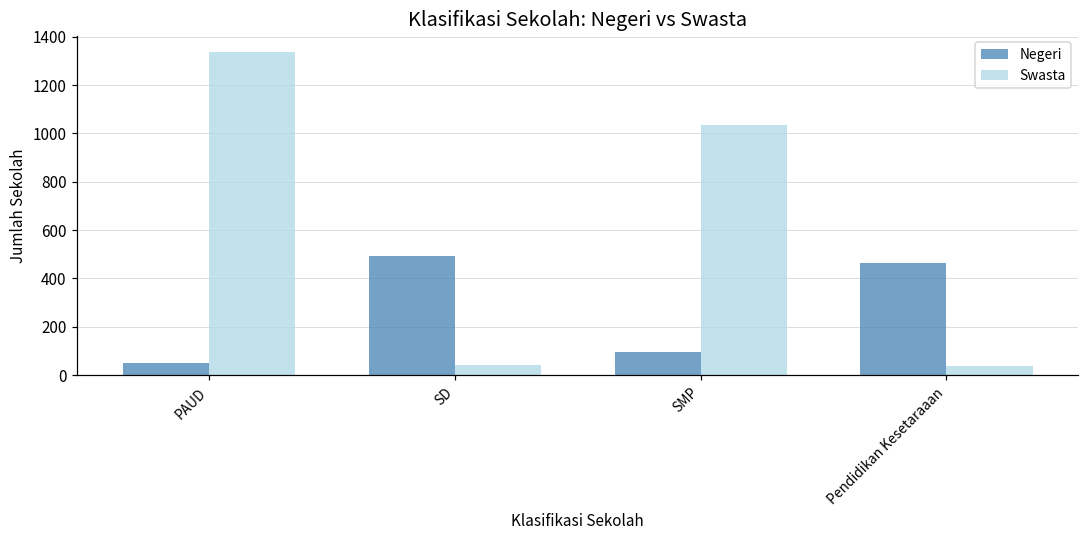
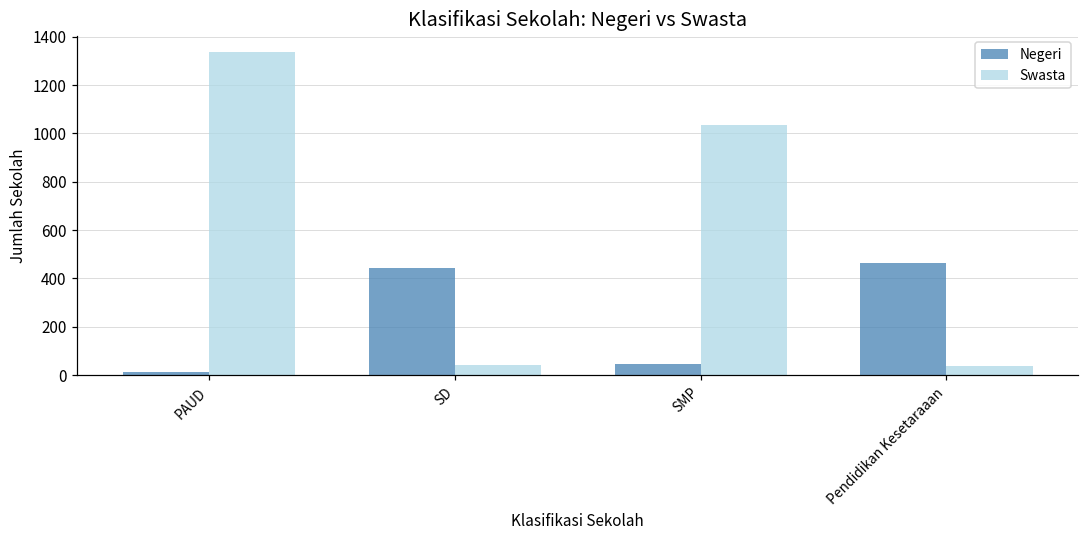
  {
    "Negeri": {
-     "PAUD": 50,
-     "SD": 490,
-     "SMP": 100,
+     "PAUD": 10,
+     "SD": 440,
+     "SMP": 50,
      "Pendidikan Kesetaraaan": 460
    },
    "Swasta": {
      "PAUD": 1340,
      "SD": 40,
      "SMP": 1040,
      "Pendidikan Kesetaraaan": 40
    }
  }
